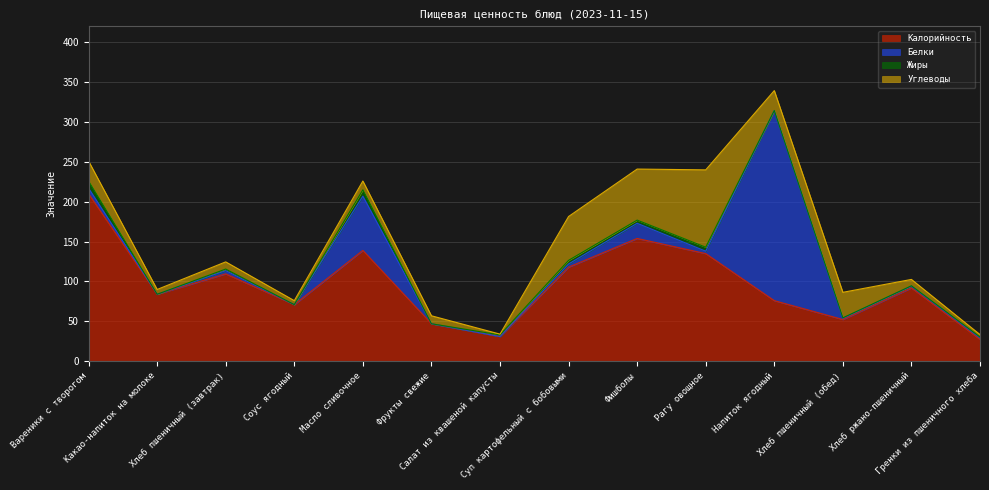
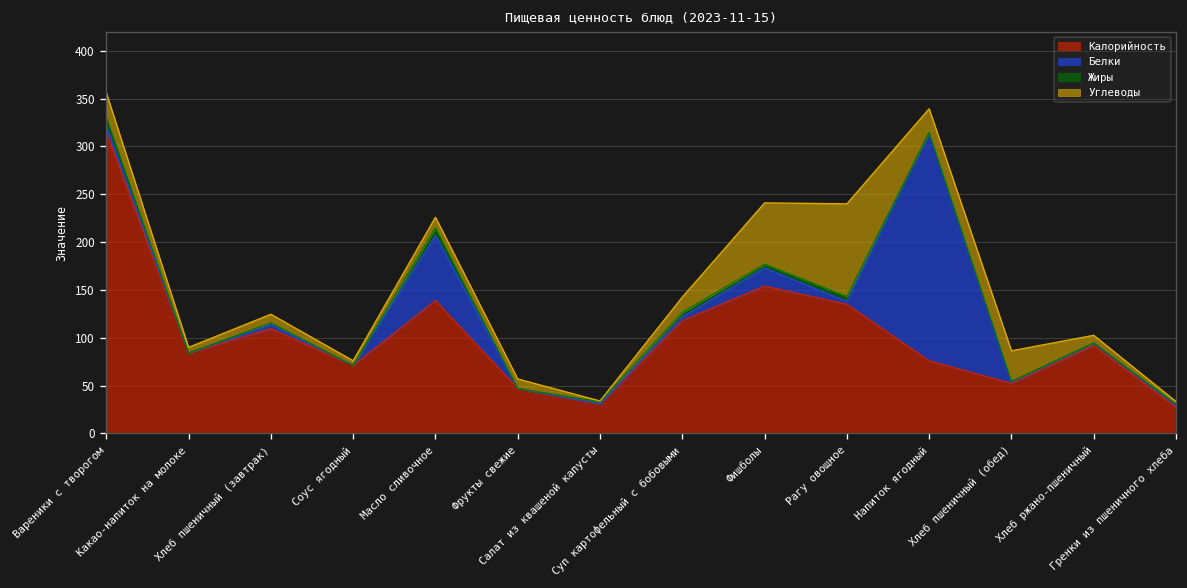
  {
    "Калорийность": {
-     "Вареники с творогом": 210,
+     "Вареники с творогом": 320,
      "Хлеб пшеничный (завтрак)": 110,
      "Масло сливочное": 140,
      "Суп картофельный с бобовыми": 120,
      "Фишболы": 150,
      "Напиток ягодный": 80
    },
    "Белки": {
      "Вареники с творогом": 10,
      "Масло сливочное": 70,
      "Суп картофельный с бобовыми": 0,
      "Фишболы": 20
    },
    "Жиры": {
      "Вареники с творогом": 10,
      "Масло сливочное": 10,
      "Суп картофельный с бобовыми": 0,
      "Фишболы": 0,
      "Рагу овощное": 10
    },
    "Углеводы": {
      "Вареники с творогом": 30,
      "Какао-напиток на молоке": 10,
      "Хлеб пшеничный (завтрак)": 10,
      "Соус ягодный": 10,
      "Масло сливочное": 10,
      "Фрукты свежие": 10,
-     "Суп картофельный с бобовыми": 60,
+     "Суп картофельный с бобовыми": 20,
      "Фишболы": 60,
      "Рагу овощное": 100,
      "Напиток ягодный": 30,
      "Хлеб пшеничный (обед)": 30,
      "Хлеб ржано-пшеничный": 10
    }
  }
